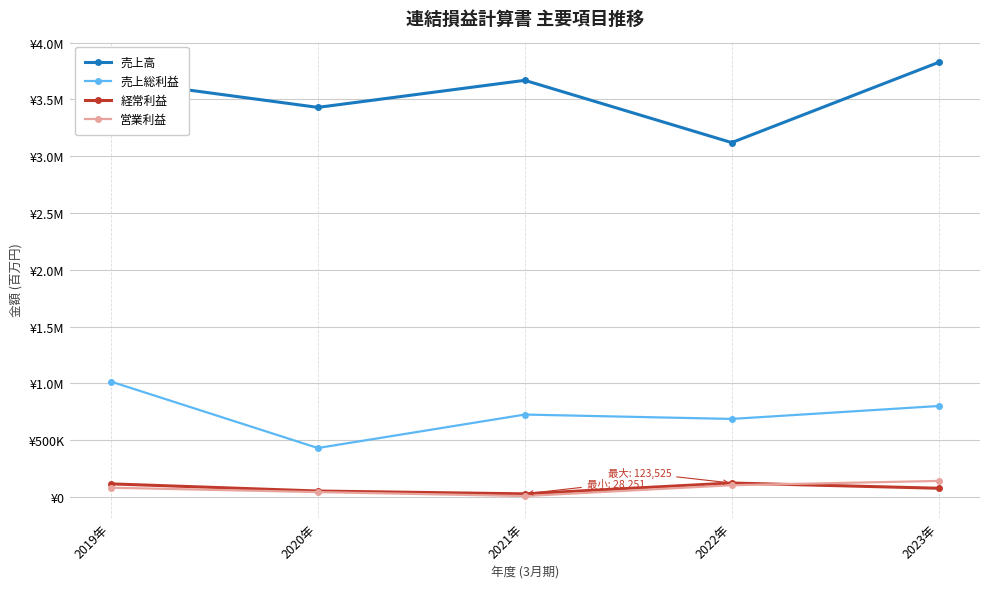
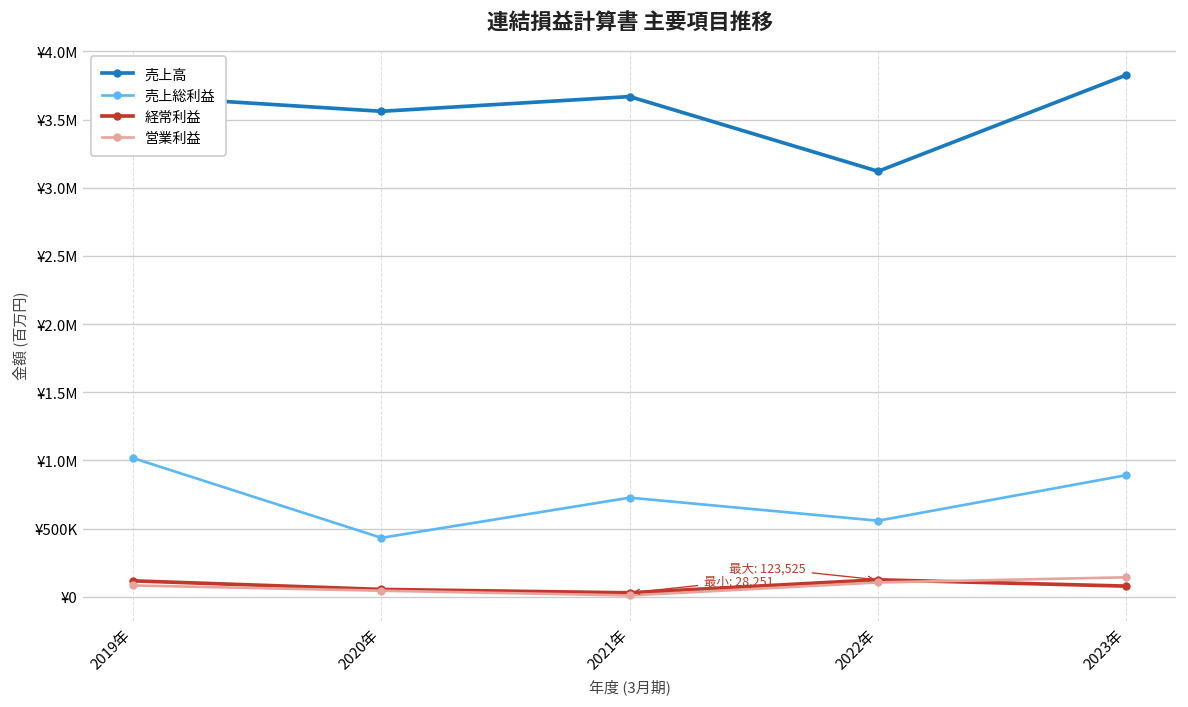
  {
    "売上高": {
-     "2020年": "¥3430000",
+     "2020年": "¥3560000",
      "2021年": "¥3670000",
      "2022年": "¥3120000",
      "2023年": "¥3830000"
    },
    "売上総利益": {
      "2019年": "¥1020000",
      "2020年": "¥430000",
      "2021年": "¥730000",
-     "2022年": "¥690000",
-     "2023年": "¥800000"
+     "2022年": "¥560000",
+     "2023年": "¥890000"
    },
    "経常利益": {
      "2019年": "¥120000",
      "2023年": "¥80000"
    },
    "営業利益": {
      "2019年": "¥80000",
      "2023年": "¥140000"
    }
  }
